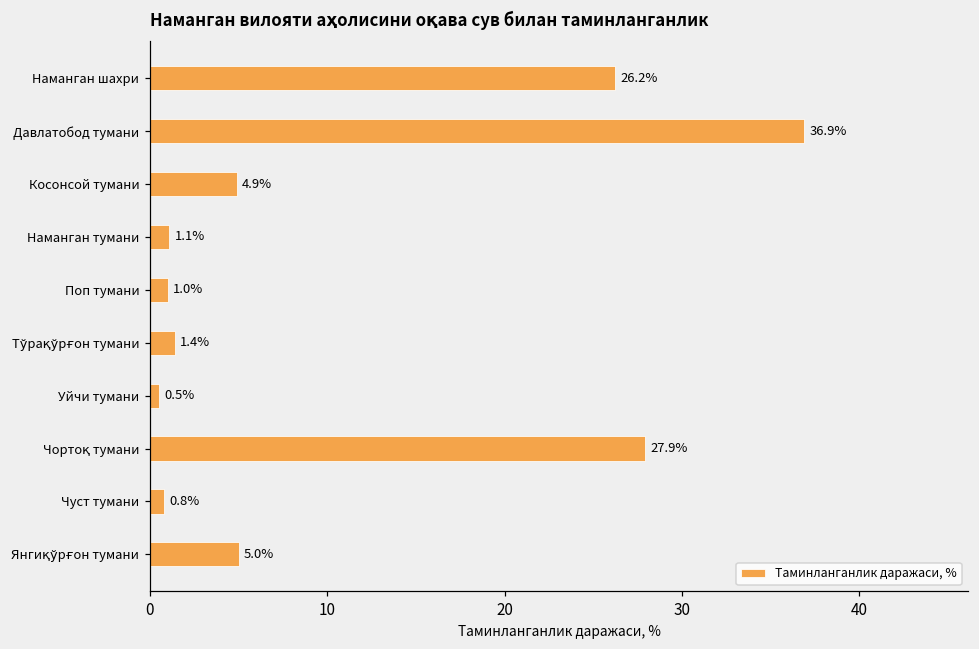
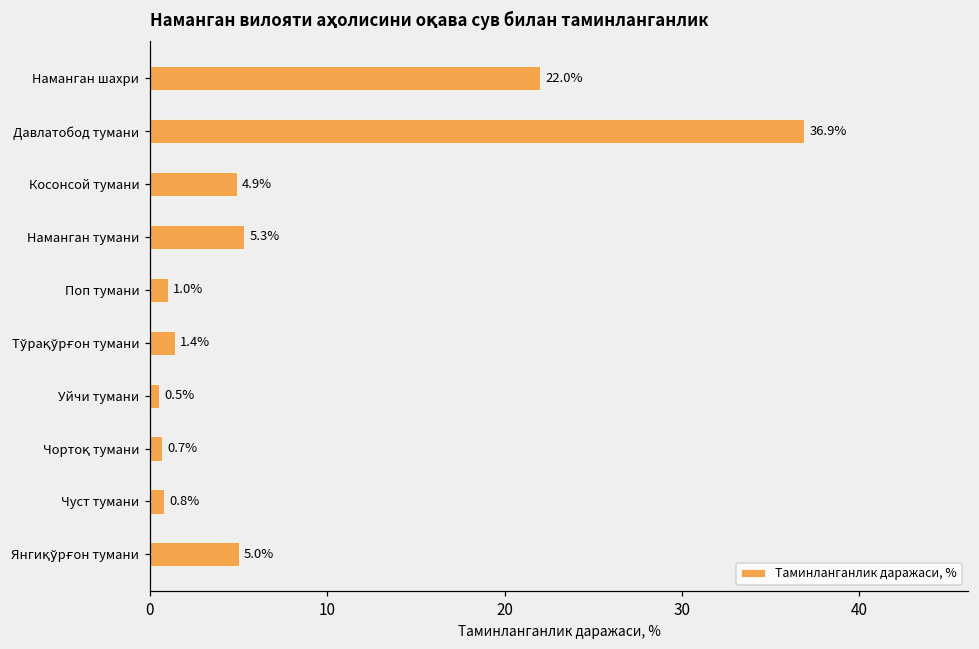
  {
-   "Наманган шахри": "26.2%",
+   "Наманган шахри": "22.0%",
    "Давлатобод тумани": "36.9%",
    "Косонсой тумани": "4.9%",
-   "Наманган тумани": "1.1%",
+   "Наманган тумани": "5.3%",
    "Поп тумани": "1.0%",
    "Тўрақўрғон тумани": "1.4%",
    "Уйчи тумани": "0.5%",
-   "Чортоқ тумани": "27.9%",
+   "Чортоқ тумани": "0.7%",
    "Чуст тумани": "0.8%",
    "Янгиқўрғон тумани": "5.0%"
  }
